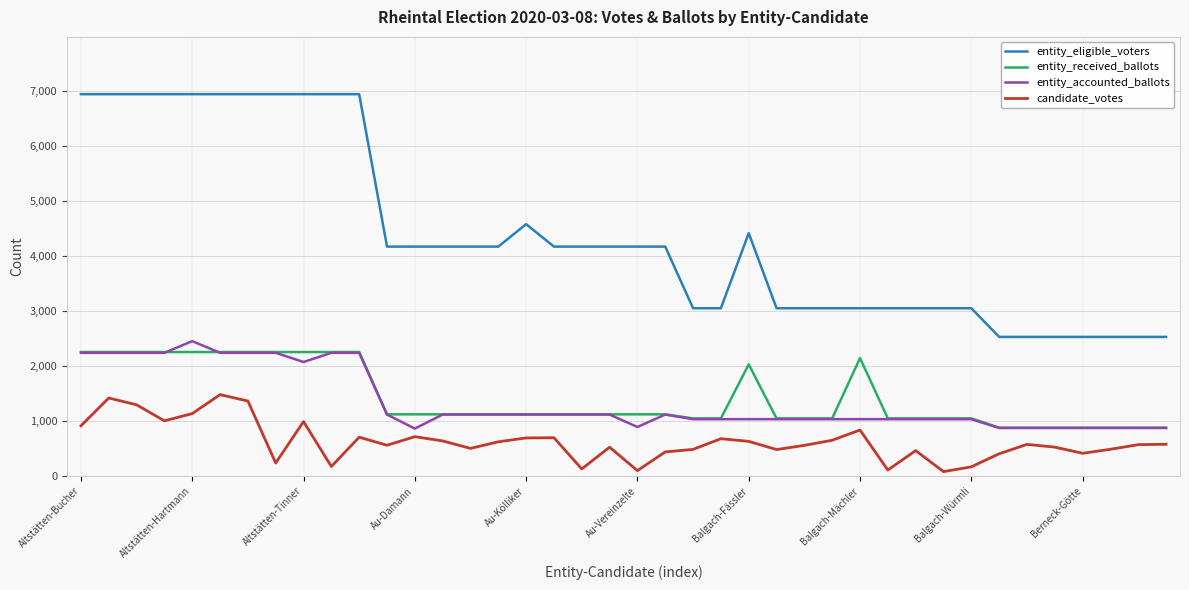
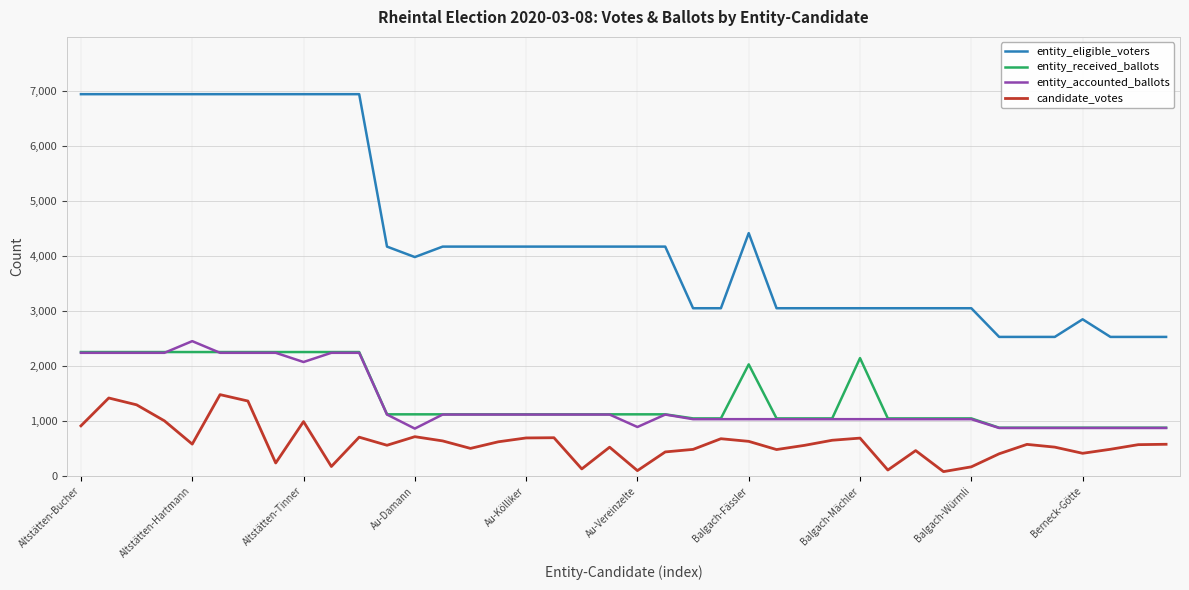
  {
    "entity_eligible_voters": {
      "Altstätten-Bucher": "6,900",
      "Altstätten-Hartmann": "6,900",
      "Altstätten-Tinner": "6,900",
-     "Au-Damann": "4,200",
-     "Au-Kölliker": "4,600",
+     "Au-Damann": "4,000",
+     "Au-Kölliker": "4,200",
      "Au-Vereinzelte": "4,200",
      "Balgach-Fässler": "4,400",
      "Balgach-Mächler": "3,100",
      "Balgach-Würmli": "3,100",
-     "Berneck-Götte": "2,500"
+     "Berneck-Götte": "2,800"
    },
    "entity_received_ballots": {
      "Altstätten-Hartmann": "2,300",
      "Altstätten-Tinner": "2,300",
      "Au-Damann": "1,100",
      "Au-Vereinzelte": "1,100",
      "Balgach-Fässler": "2,000",
      "Balgach-Mächler": "2,100"
    },
    "entity_accounted_ballots": {
      "Altstätten-Hartmann": "2,500",
      "Altstätten-Tinner": "2,100",
      "Au-Damann": "900",
      "Au-Vereinzelte": "900",
      "Balgach-Fässler": "1,000",
      "Balgach-Mächler": "1,000"
    },
    "candidate_votes": {
      "Altstätten-Bucher": "900",
-     "Altstätten-Hartmann": "1,100",
+     "Altstätten-Hartmann": "600",
      "Altstätten-Tinner": "1,000",
      "Au-Damann": "700",
      "Au-Kölliker": "700",
      "Au-Vereinzelte": "100",
      "Balgach-Fässler": "600",
-     "Balgach-Mächler": "800",
+     "Balgach-Mächler": "700",
      "Balgach-Würmli": "200",
      "Berneck-Götte": "400"
    }
  }
